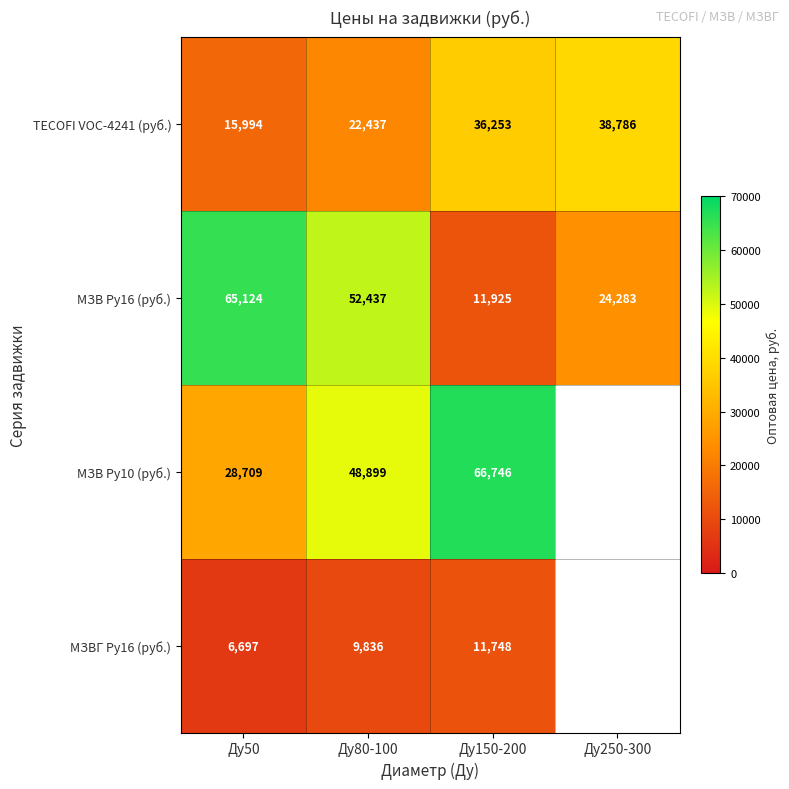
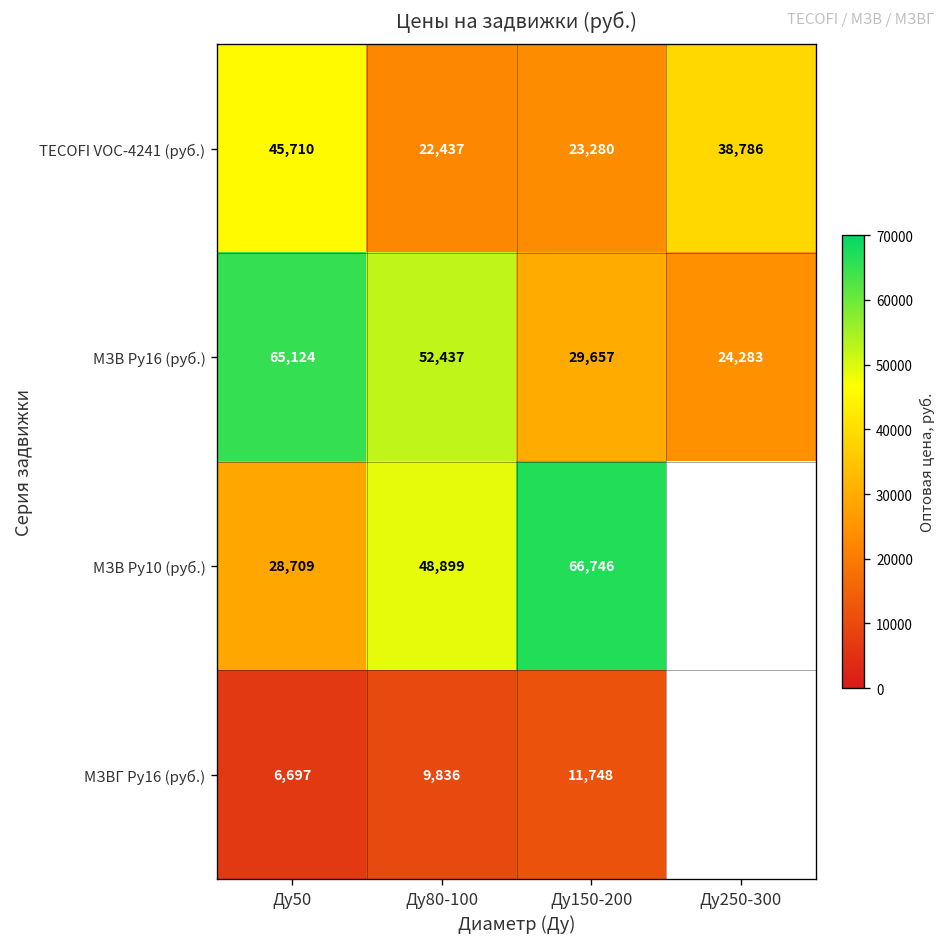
  {
    "TECOFI VOC-4241 (руб.)": {
-     "Ду50": "15,994",
+     "Ду50": "45,710",
      "Ду80-100": "22,437",
-     "Ду150-200": "36,253",
+     "Ду150-200": "23,280",
      "Ду250-300": "38,786"
    },
    "МЗВ Ру16 (руб.)": {
      "Ду50": "65,124",
      "Ду80-100": "52,437",
-     "Ду150-200": "11,925",
+     "Ду150-200": "29,657",
      "Ду250-300": "24,283"
    },
    "МЗВ Ру10 (руб.)": {
      "Ду50": "28,709",
      "Ду80-100": "48,899",
      "Ду150-200": "66,746"
    },
    "МЗВГ Ру16 (руб.)": {
      "Ду50": "6,697",
      "Ду80-100": "9,836",
      "Ду150-200": "11,748"
    }
  }
